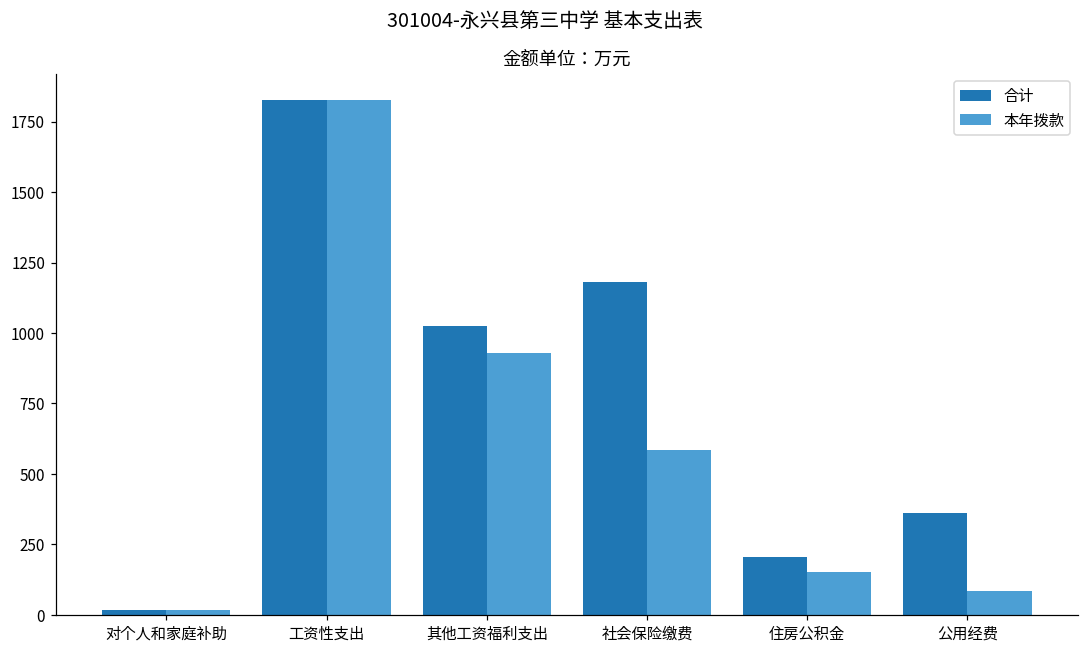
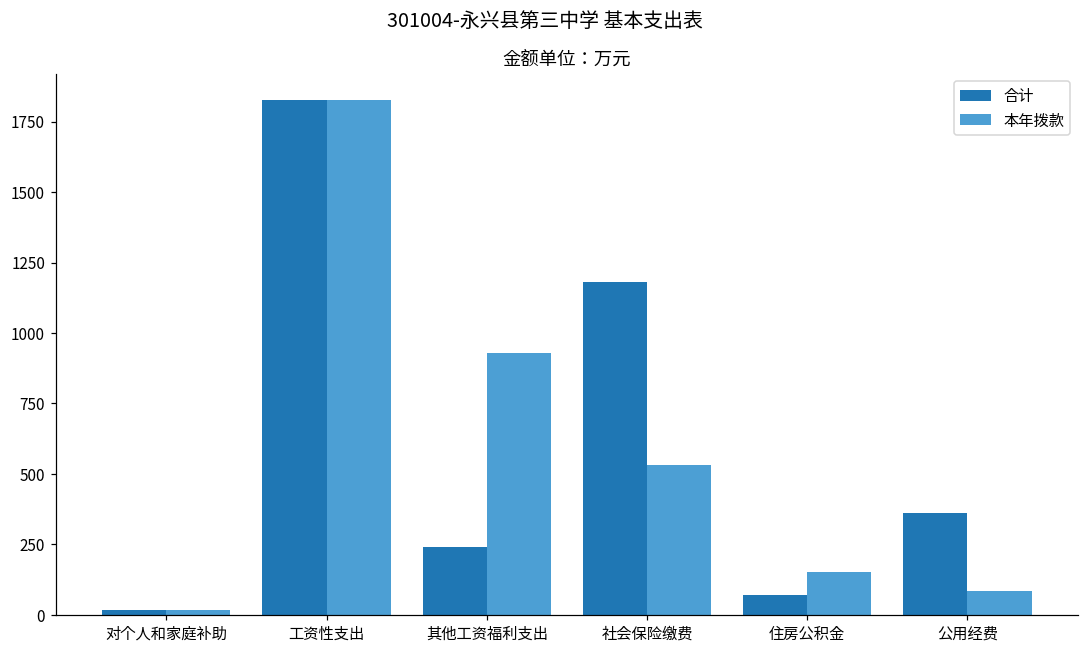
  {
    "合计": {
      "对个人和家庭补助": 20,
      "工资性支出": 1830,
-     "其他工资福利支出": 1020,
+     "其他工资福利支出": 240,
      "社会保险缴费": 1180,
-     "住房公积金": 210,
+     "住房公积金": 70,
      "公用经费": 360
    },
    "本年拨款": {
      "对个人和家庭补助": 20,
      "工资性支出": 1830,
      "其他工资福利支出": 930,
-     "社会保险缴费": 580,
+     "社会保险缴费": 530,
      "住房公积金": 150,
      "公用经费": 80
    }
  }
